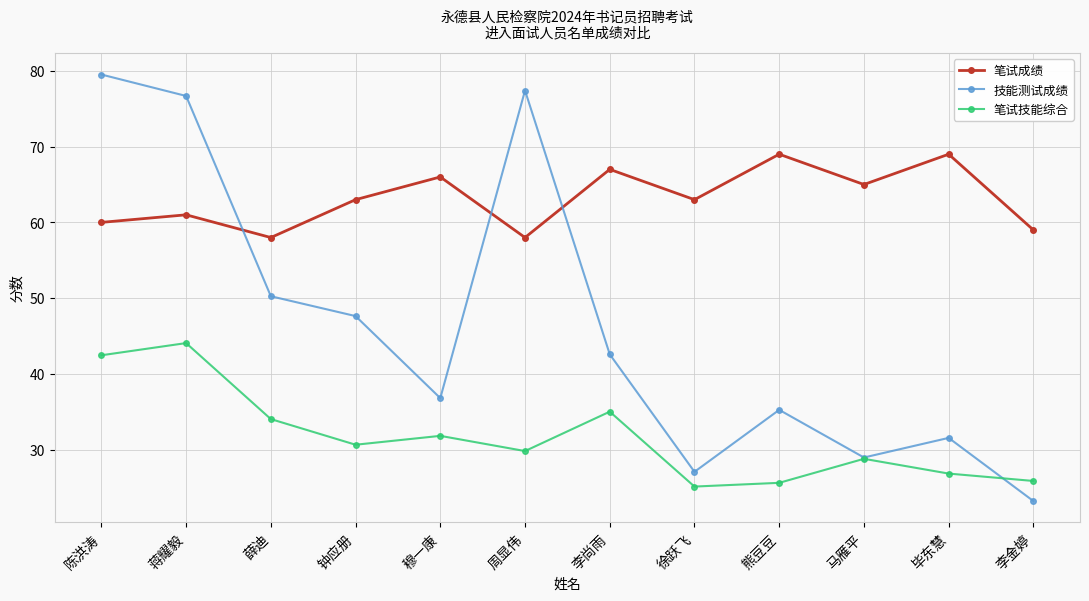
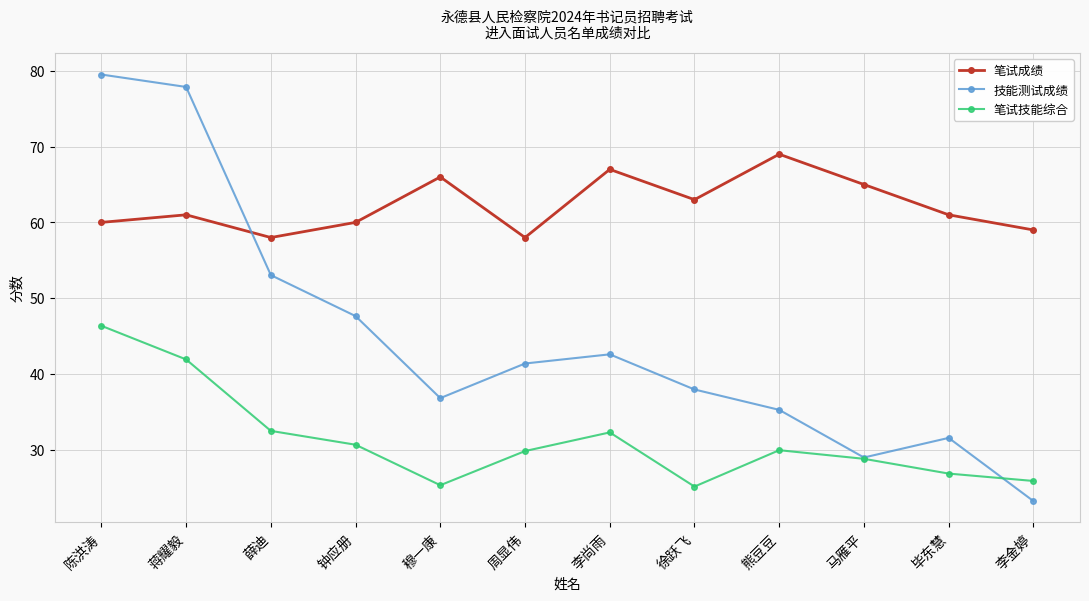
  {
    "笔试成绩": {
      "陈洪涛": 60,
      "蒋耀毅": 61,
      "薛迪": 58,
-     "钟应册": 63,
+     "钟应册": 60,
      "穆一康": 66,
      "周显伟": 58,
      "李尚雨": 67,
      "徐跃飞": 63,
      "熊豆豆": 69,
      "马雁平": 65,
-     "毕东慧": 69,
+     "毕东慧": 61,
      "李金婷": 59
    },
    "技能测试成绩": {
      "陈洪涛": 80,
-     "蒋耀毅": 77,
-     "薛迪": 50,
+     "蒋耀毅": 78,
+     "薛迪": 53,
      "钟应册": 48,
      "穆一康": 37,
-     "周显伟": 77,
+     "周显伟": 41,
      "李尚雨": 43,
-     "徐跃飞": 27,
+     "徐跃飞": 38,
      "熊豆豆": 35,
      "毕东慧": 32,
      "李金婷": 23
    },
    "笔试技能综合": {
-     "陈洪涛": 42,
-     "蒋耀毅": 44,
-     "薛迪": 34,
+     "陈洪涛": 46,
+     "蒋耀毅": 42,
+     "薛迪": 32,
      "钟应册": 31,
-     "穆一康": 32,
+     "穆一康": 25,
      "周显伟": 30,
-     "李尚雨": 35,
+     "李尚雨": 32,
      "徐跃飞": 25,
-     "熊豆豆": 26,
+     "熊豆豆": 30,
      "毕东慧": 27,
      "李金婷": 26
    }
  }
